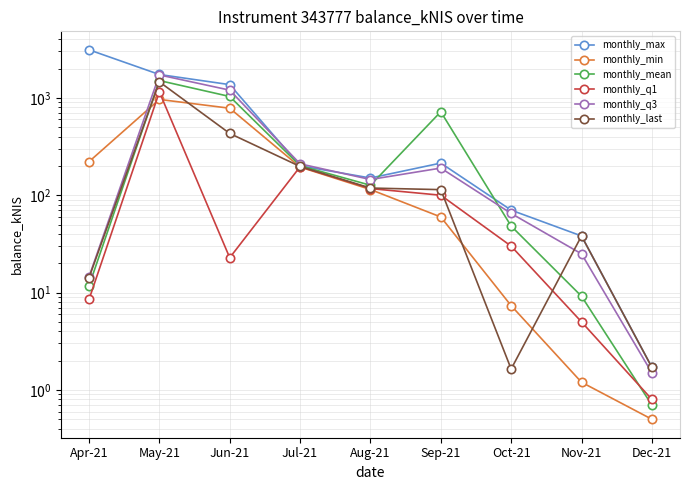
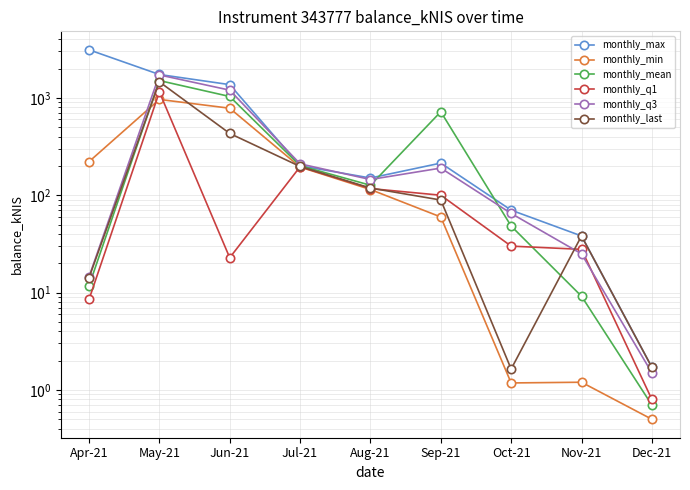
  {
    "monthly_max": {
      "Apr-21": 3100,
      "Jun-21": 1400,
      "Sep-21": 210,
      "Oct-21": 70
    },
    "monthly_min": {
      "Apr-21": 220,
      "May-21": 1000,
      "Jun-21": 800,
      "Sep-21": 60,
-     "Oct-21": 7,
+     "Oct-21": 1.2,
      "Nov-21": 1.2,
      "Dec-21": 0.5
    },
    "monthly_mean": {
      "Apr-21": 12,
      "Jun-21": 1000,
      "Aug-21": 130,
      "Sep-21": 700,
      "Oct-21": 50,
      "Nov-21": 9,
      "Dec-21": 0.7
    },
    "monthly_q1": {
      "Apr-21": 9,
      "May-21": 1200,
      "Jun-21": 23,
      "Sep-21": 100,
      "Oct-21": 30,
-     "Nov-21": 5,
+     "Nov-21": 28,
      "Dec-21": 0.8
    },
    "monthly_q3": {
      "Jun-21": 1200,
      "Sep-21": 190,
      "Oct-21": 70,
      "Nov-21": 25,
      "Dec-21": 1.5
    },
    "monthly_last": {
      "Jun-21": 400,
-     "Sep-21": 110,
+     "Sep-21": 90,
      "Oct-21": 1.6
    }
  }
